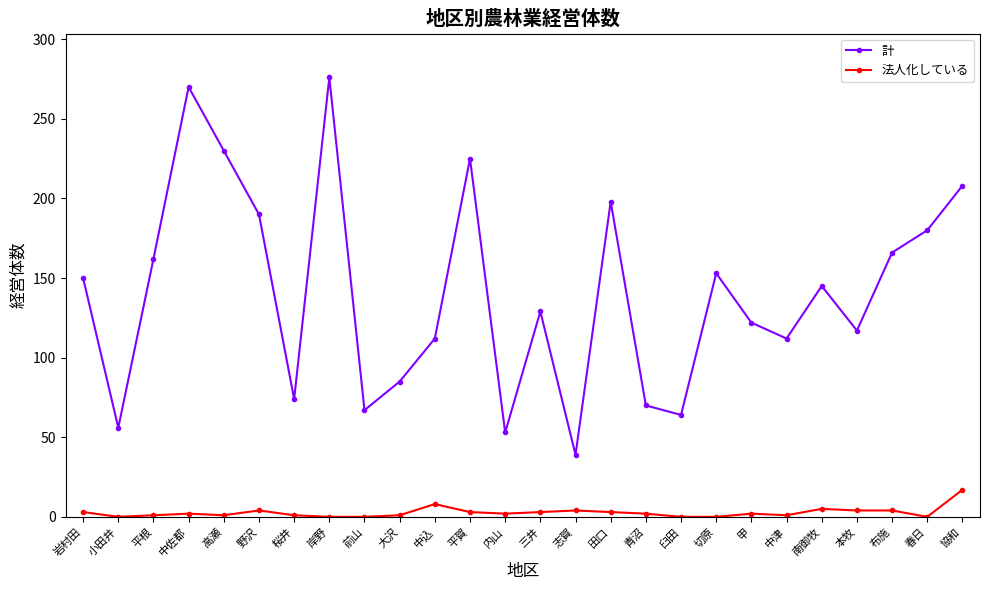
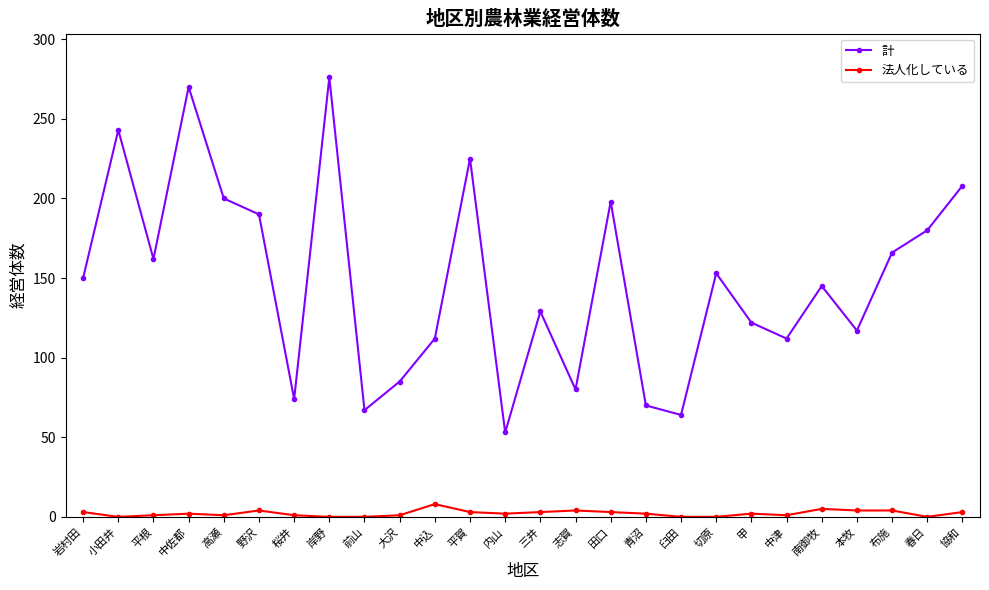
  {
    "計": {
      "岩村田": 150,
-     "小田井": 56,
+     "小田井": 243,
      "平根": 162,
      "中佐都": 270,
-     "高瀬": 230,
+     "高瀬": 200,
      "野沢": 190,
      "桜井": 74,
      "岸野": 276,
      "前山": 67,
      "大沢": 85,
      "中込": 112,
      "平賀": 225,
      "内山": 53,
      "三井": 129,
-     "志賀": 39,
+     "志賀": 80,
      "田口": 198,
      "青沼": 70,
      "臼田": 64,
      "切原": 153,
      "甲": 122,
      "中津": 112,
      "南御牧": 145,
      "本牧": 117,
      "布施": 166,
      "春日": 180,
      "協和": 208
    },
    "法人化している": {
      "岩村田": 3,
      "小田井": 0,
      "平根": 1,
      "中佐都": 2,
      "高瀬": 1,
      "野沢": 4,
      "桜井": 1,
      "岸野": 0,
      "前山": 0,
      "大沢": 1,
      "中込": 8,
      "平賀": 3,
      "内山": 2,
      "三井": 3,
      "志賀": 4,
      "田口": 3,
      "青沼": 2,
      "臼田": 0,
      "切原": 0,
      "甲": 2,
      "中津": 1,
      "南御牧": 5,
      "本牧": 4,
      "布施": 4,
      "春日": 0,
-     "協和": 17
+     "協和": 3
    }
  }
